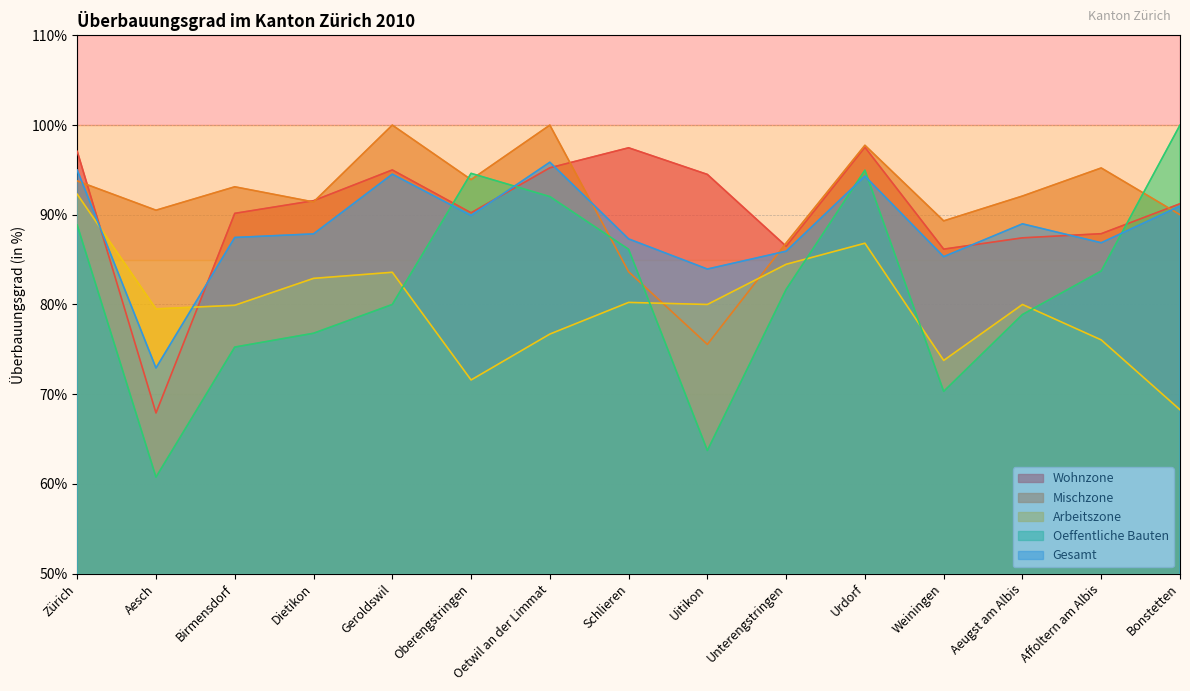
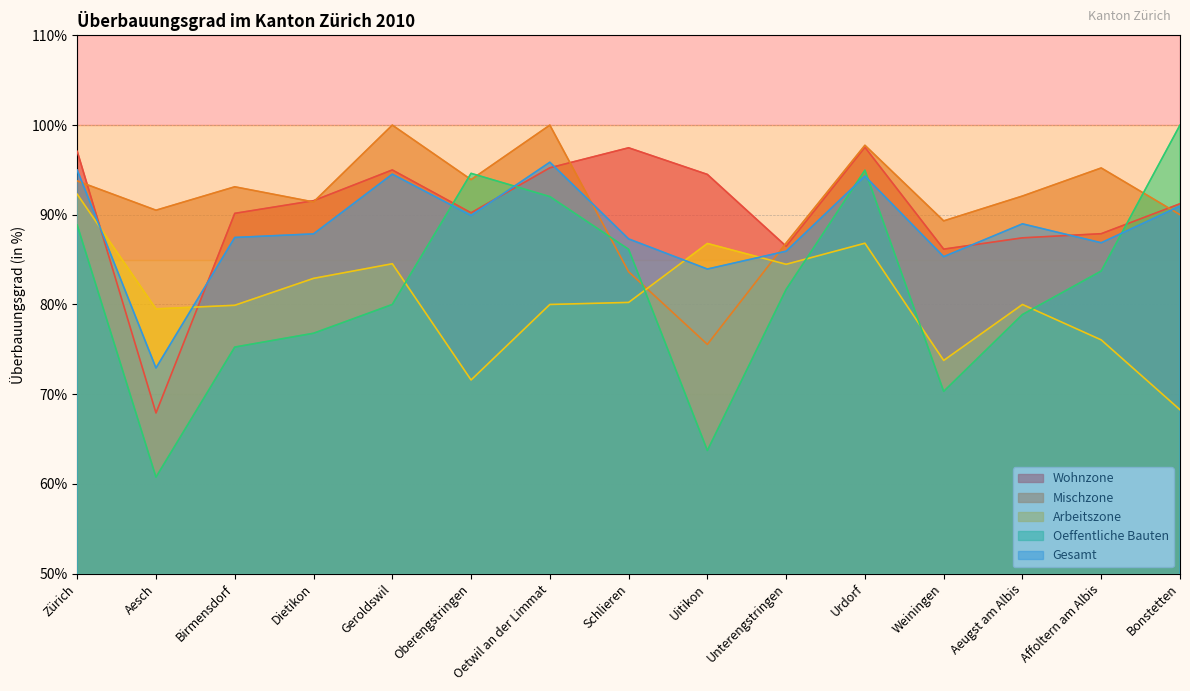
  {
    "Arbeitszone": {
      "Zürich": "92%",
      "Aesch": "80%",
      "Birmensdorf": "80%",
      "Dietikon": "83%",
-     "Geroldswil": "84%",
+     "Geroldswil": "85%",
      "Oberengstringen": "72%",
-     "Oetwil an der Limmat": "77%",
+     "Oetwil an der Limmat": "80%",
      "Schlieren": "80%",
-     "Uitikon": "80%",
+     "Uitikon": "87%",
      "Unterengstringen": "84%",
      "Urdorf": "87%",
      "Weiningen": "74%",
      "Aeugst am Albis": "80%",
      "Affoltern am Albis": "76%",
      "Bonstetten": "68%"
    },
    "Oeffentliche Bauten": {
      "Zürich": "89%",
      "Aesch": "61%",
      "Birmensdorf": "75%",
      "Dietikon": "77%",
      "Geroldswil": "80%",
      "Oberengstringen": "95%",
      "Oetwil an der Limmat": "92%",
      "Schlieren": "86%",
      "Uitikon": "64%",
      "Unterengstringen": "82%",
      "Urdorf": "95%",
      "Weiningen": "70%",
      "Aeugst am Albis": "79%",
      "Affoltern am Albis": "84%",
      "Bonstetten": "100%"
    },
    "Gesamt": {
      "Zürich": "95%",
      "Aesch": "73%",
      "Birmensdorf": "87%",
      "Dietikon": "88%",
      "Geroldswil": "95%",
      "Oberengstringen": "90%",
      "Oetwil an der Limmat": "96%",
      "Schlieren": "87%",
      "Uitikon": "84%",
      "Unterengstringen": "86%",
      "Urdorf": "94%",
      "Weiningen": "85%",
      "Aeugst am Albis": "89%",
      "Affoltern am Albis": "87%"
    }
  }
